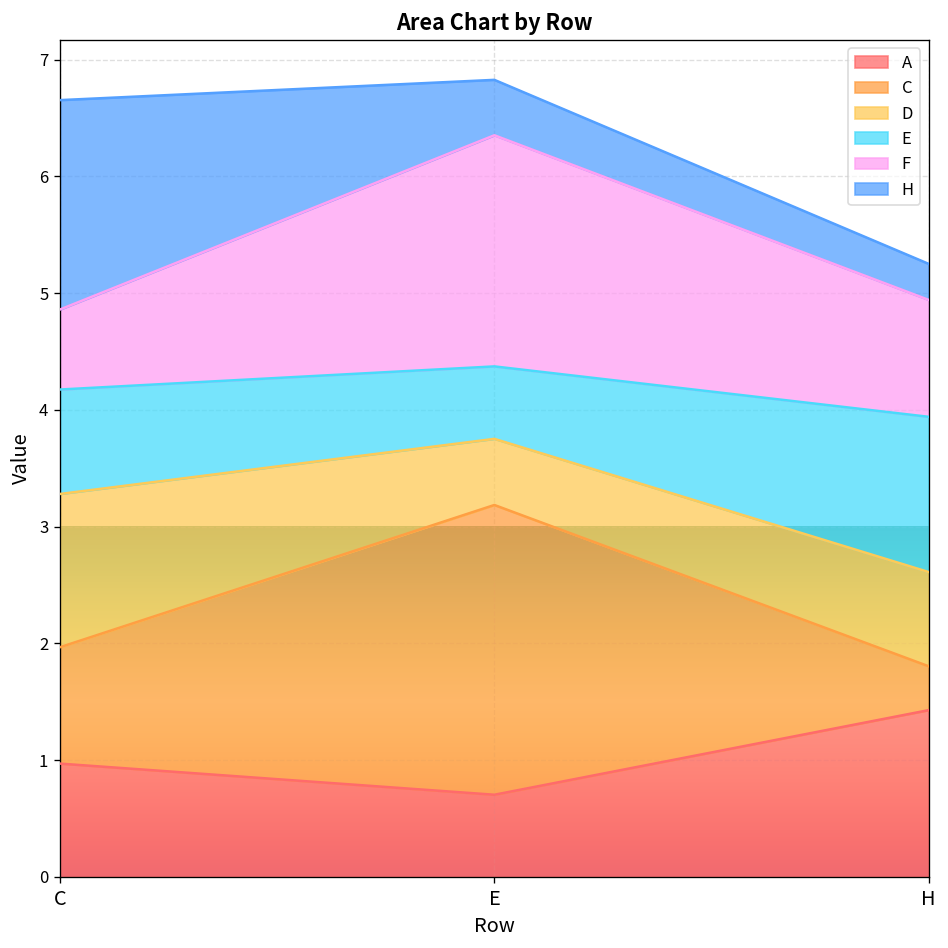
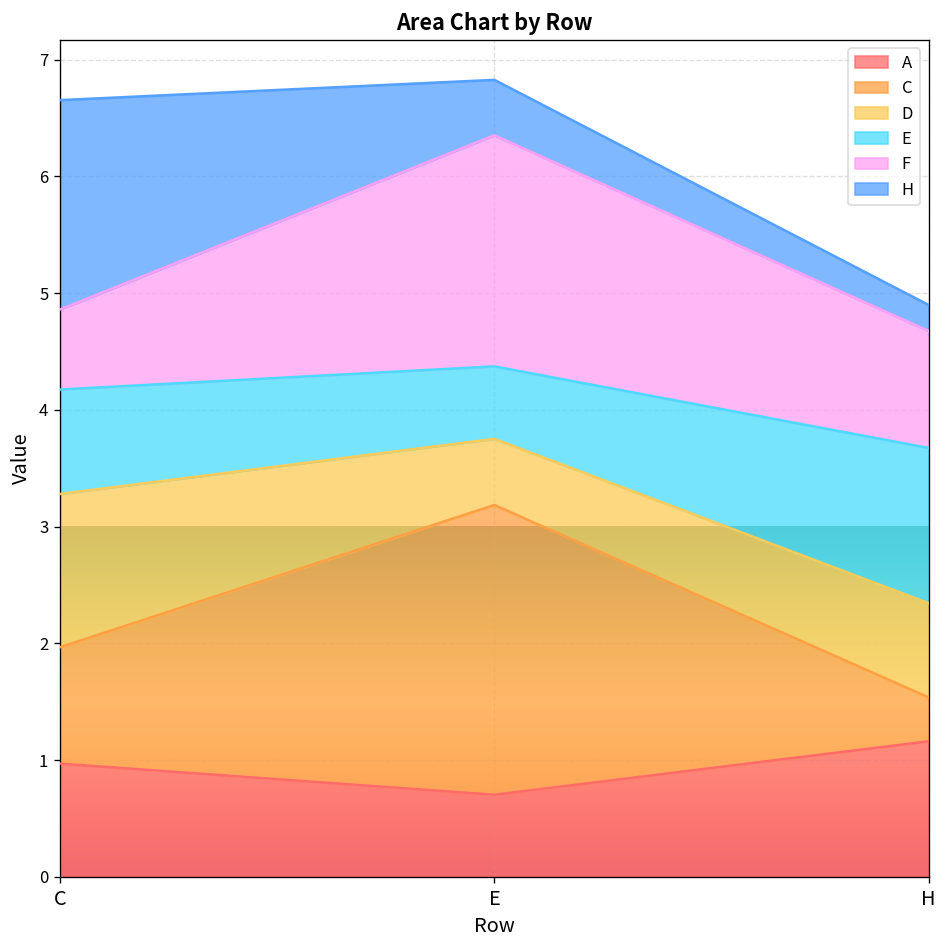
  {
    "A": {
      "C": 1.0,
      "E": 0.7,
-     "H": 1.4
+     "H": 1.2
    },
    "E": {
      "C": 0.9,
      "E": 0.6,
      "H": 1.3
    },
    "F": {
      "C": 0.7,
      "E": 2.0,
      "H": 1.0
    },
    "H": {
      "C": 1.8,
      "E": 0.5,
-     "H": 0.3
+     "H": 0.2
    }
  }
